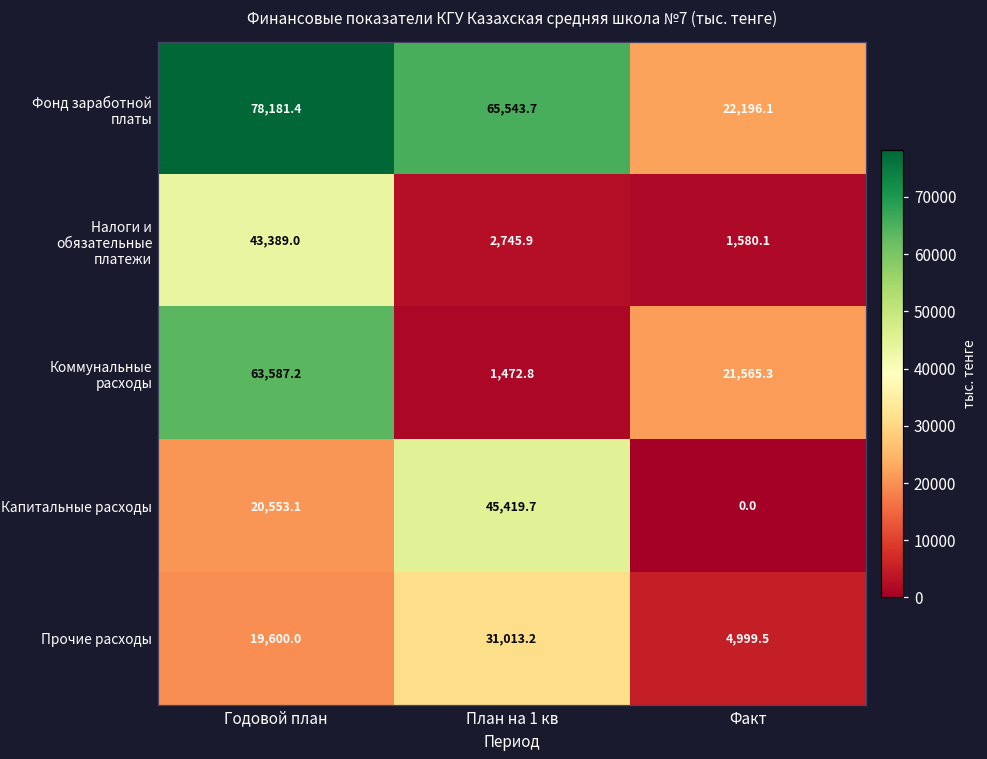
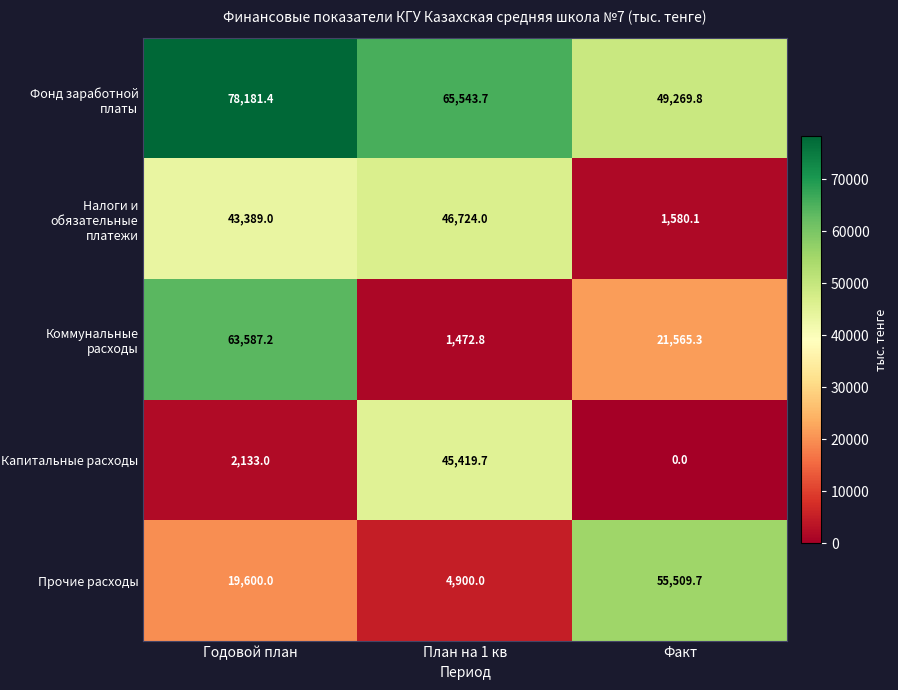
  {
    "Фонд заработной платы": {
      "Годовой план": "78,181.4",
      "План на 1 кв": "65,543.7",
-     "Факт": "22,196.1"
+     "Факт": "49,269.8"
    },
    "Налоги и обязательные платежи": {
      "Годовой план": "43,389.0",
-     "План на 1 кв": "2,745.9",
+     "План на 1 кв": "46,724.0",
      "Факт": "1,580.1"
    },
    "Коммунальные расходы": {
      "Годовой план": "63,587.2",
      "План на 1 кв": "1,472.8",
      "Факт": "21,565.3"
    },
    "Капитальные расходы": {
-     "Годовой план": "20,553.1",
+     "Годовой план": "2,133.0",
      "План на 1 кв": "45,419.7",
      "Факт": "0.0"
    },
    "Прочие расходы": {
      "Годовой план": "19,600.0",
-     "План на 1 кв": "31,013.2",
-     "Факт": "4,999.5"
+     "План на 1 кв": "4,900.0",
+     "Факт": "55,509.7"
    }
  }
